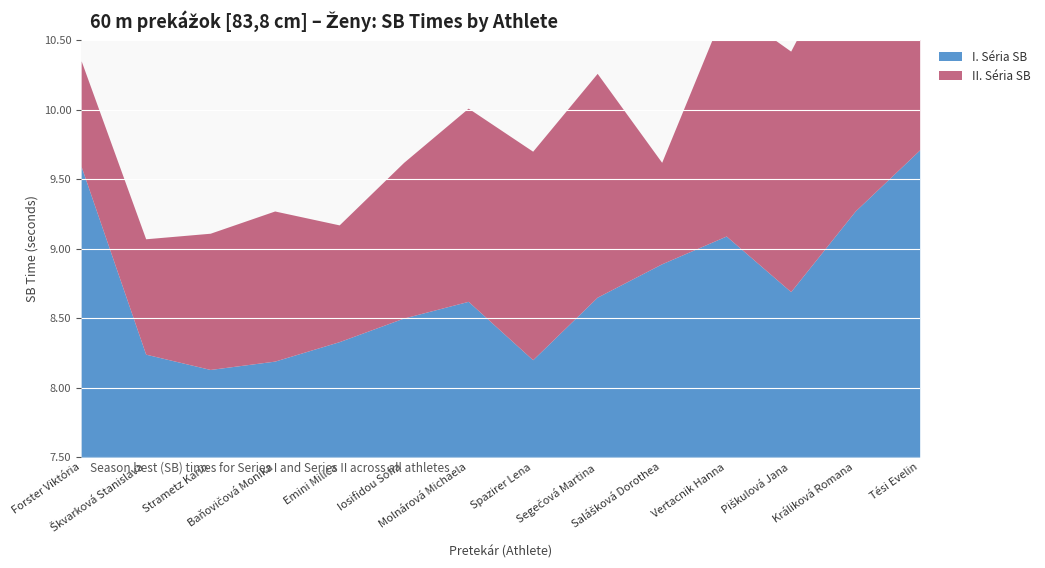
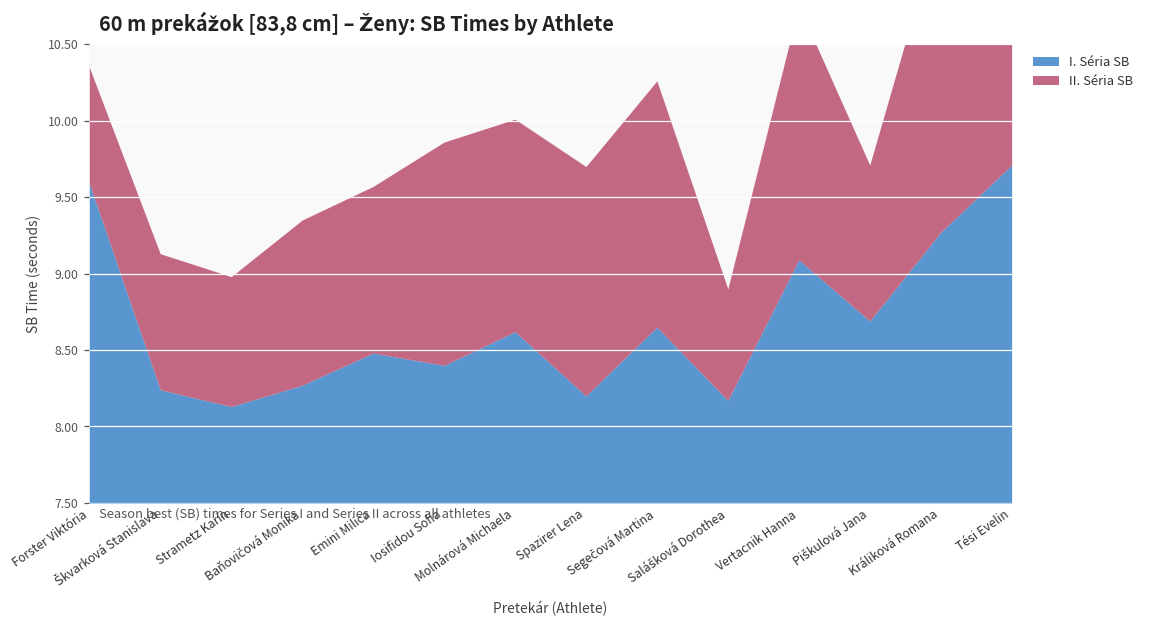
  {
    "I. Séria SB": {
      "Forster Viktória": 9.59,
      "Škvarková Stanislava": 8.24,
      "Strametz Karin": 8.13,
-     "Baňovičová Monika": 8.19,
-     "Emini Milica": 8.33,
-     "Iosifidou Sofia": 8.5,
+     "Baňovičová Monika": 8.27,
+     "Emini Milica": 8.48,
+     "Iosifidou Sofia": 8.4,
      "Molnárová Michaela": 8.62,
      "Spazirer Lena": 8.20,
      "Segečová Martina": 8.65,
-     "Salášková Dorothea": 8.89,
+     "Salášková Dorothea": 8.17,
      "Vertacnik Hanna": 9.09,
      "Piškulová Jana": 8.69,
      "Králiková Romana": 9.27,
      "Tési Evelin": 9.71
    },
    "II. Séria SB": {
      "Forster Viktória": 0.76,
-     "Škvarková Stanislava": 0.83,
-     "Strametz Karin": 0.98,
+     "Škvarková Stanislava": 0.89,
+     "Strametz Karin": 0.85,
      "Baňovičová Monika": 1.08,
-     "Emini Milica": 0.84,
-     "Iosifidou Sofia": 1.12,
+     "Emini Milica": 1.09,
+     "Iosifidou Sofia": 1.46,
      "Molnárová Michaela": 1.39,
      "Spazirer Lena": 1.50,
      "Segečová Martina": 1.61,
      "Salášková Dorothea": 0.73,
-     "Piškulová Jana": 1.73
+     "Piškulová Jana": 1.02
    }
  }
